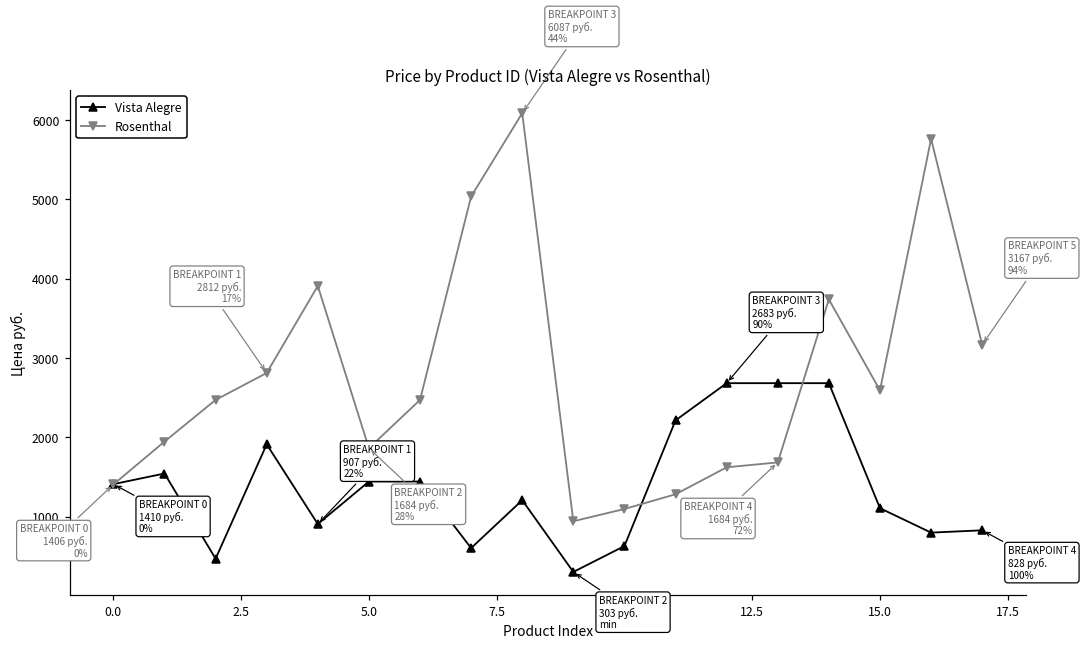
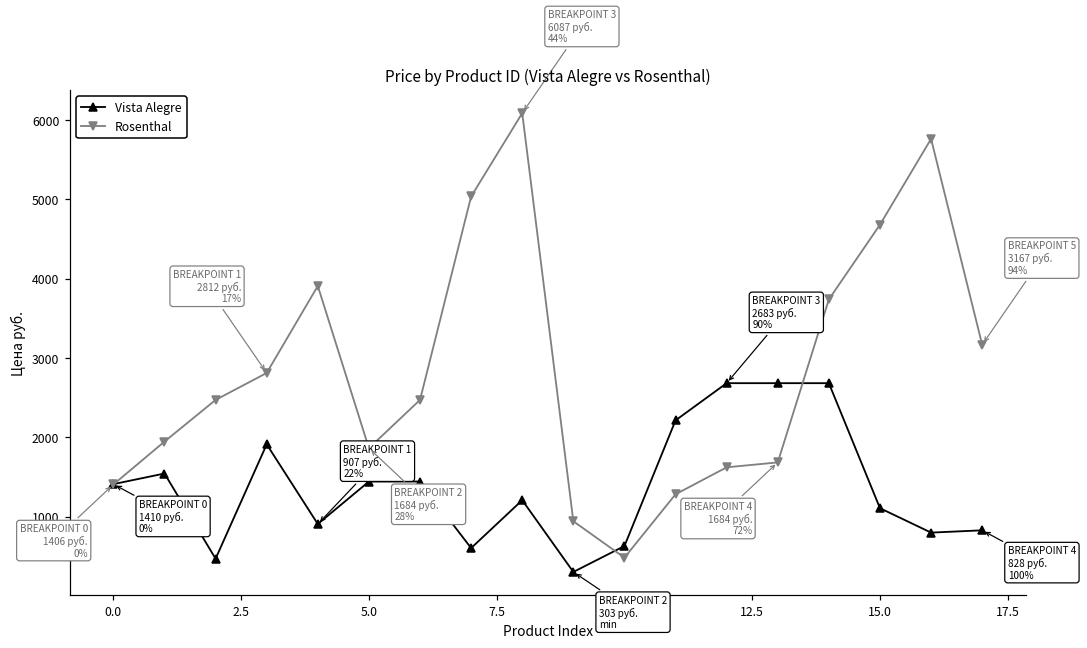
  {
    "Vista Alegre": {
      "10.0": 600,
      "15.0": 1100
    },
    "Rosenthal": {
-     "10.0": 1100,
-     "15.0": 2600
+     "10.0": 500,
+     "15.0": 4700
    }
  }
